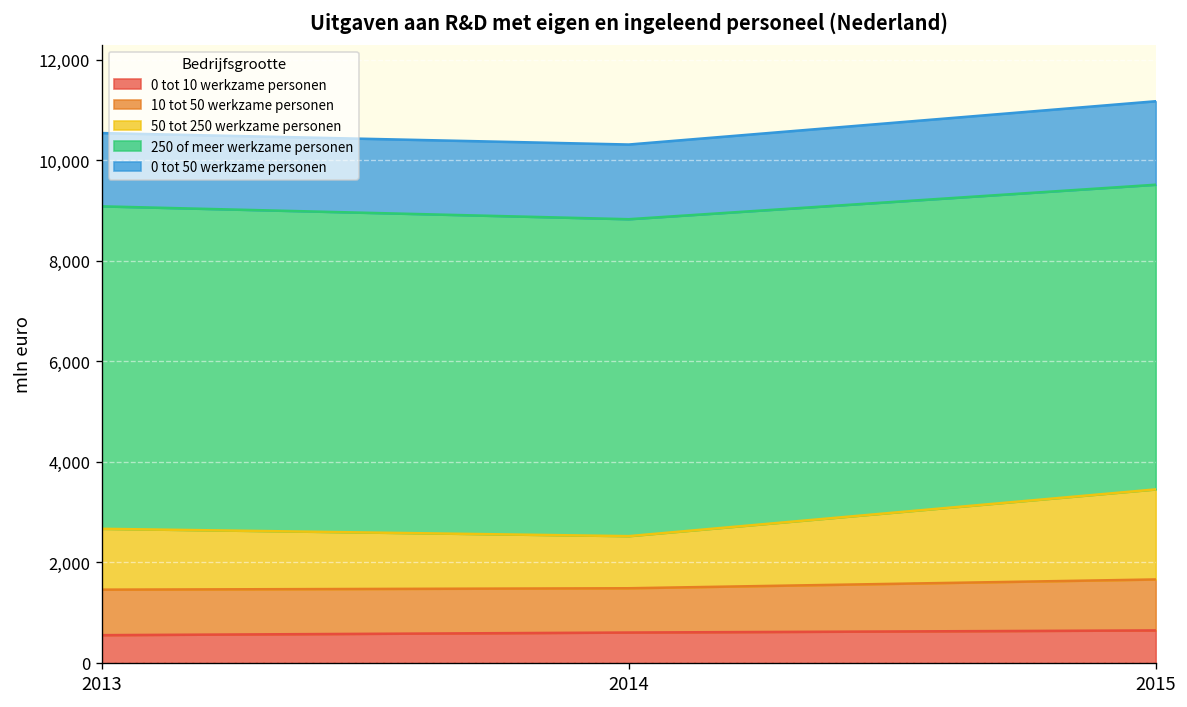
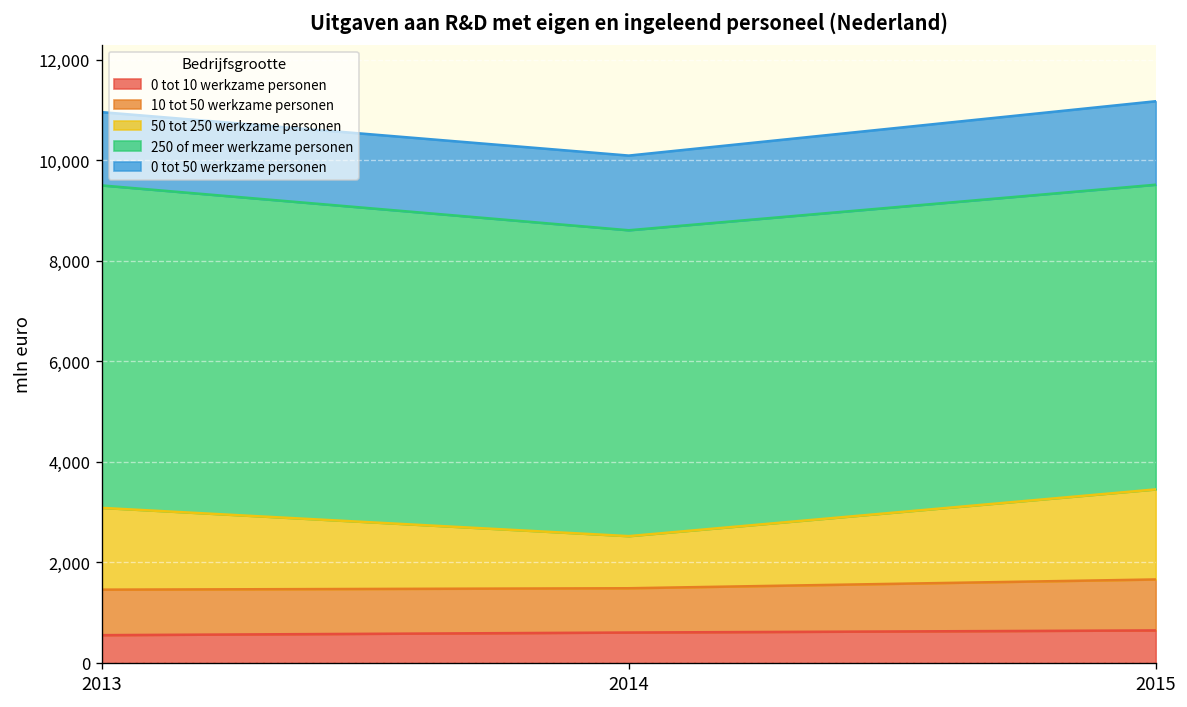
  {
    "50 tot 250 werkzame personen": {
-     "2013": "1,200",
+     "2013": "1,600",
      "2014": "1,000",
      "2015": "1,800"
    },
    "250 of meer werkzame personen": {
      "2013": "6,400",
-     "2014": "6,300",
+     "2014": "6,100",
      "2015": "6,100"
    },
    "0 tot 50 werkzame personen": {
      "2013": "1,500",
      "2014": "1,500",
      "2015": "1,700"
    }
  }
